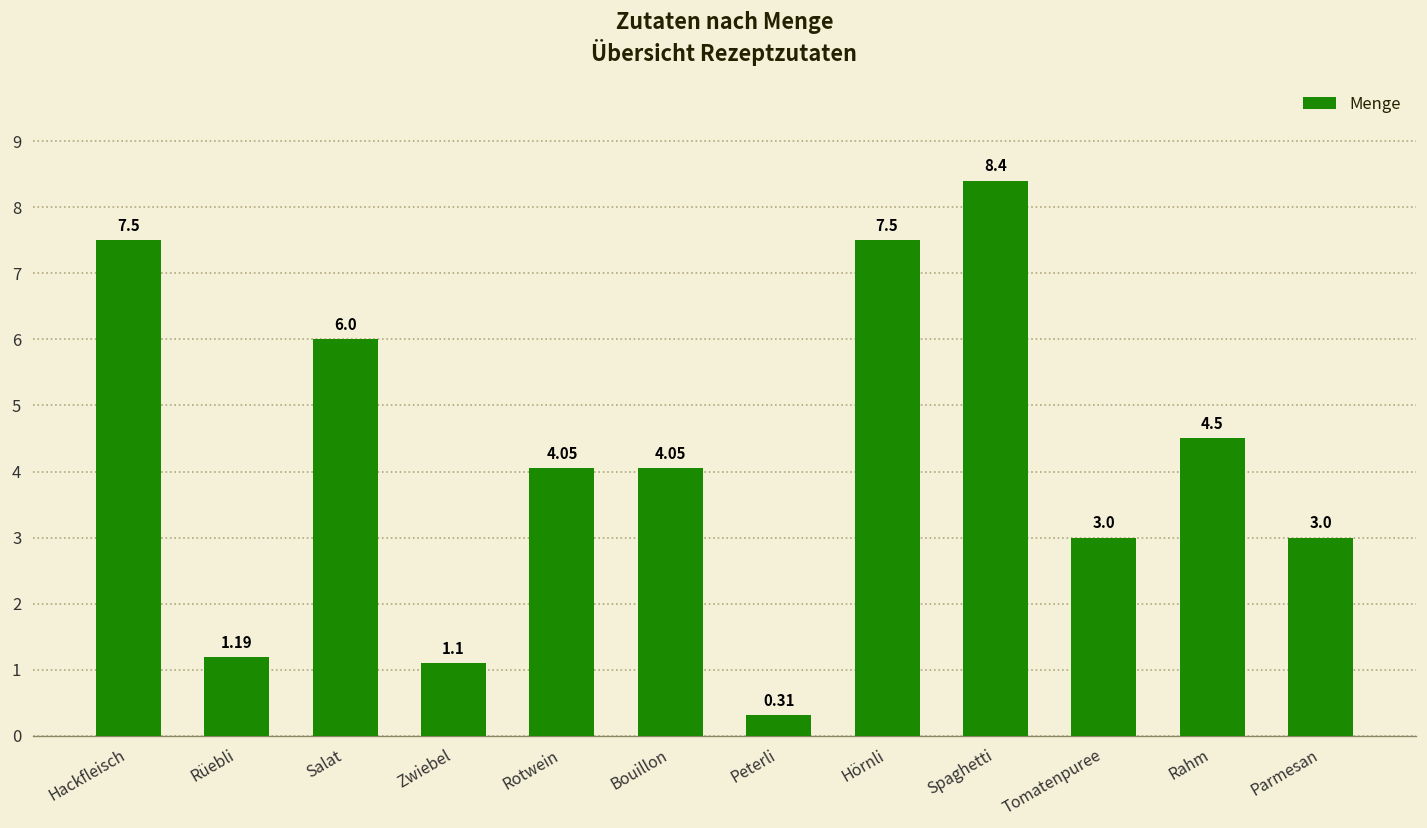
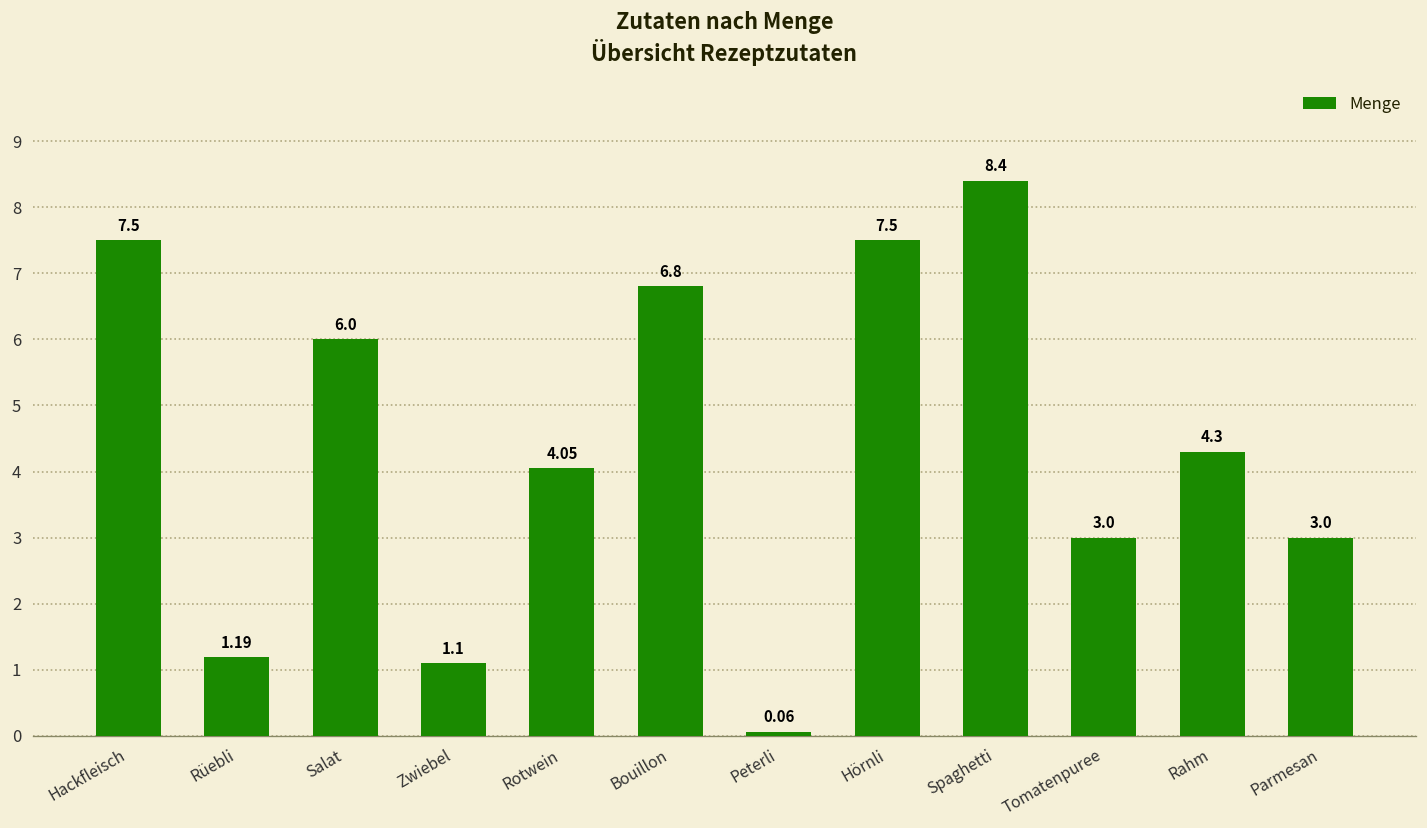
  {
    "Hackfleisch": 7.5,
    "Rüebli": 1.19,
    "Salat": 6.0,
    "Zwiebel": 1.1,
    "Rotwein": 4.05,
-   "Bouillon": 4.05,
-   "Peterli": 0.31,
+   "Bouillon": 6.8,
+   "Peterli": 0.06,
    "Hörnli": 7.5,
    "Spaghetti": 8.4,
    "Tomatenpuree": 3.0,
-   "Rahm": 4.5,
+   "Rahm": 4.3,
    "Parmesan": 3.0
  }
